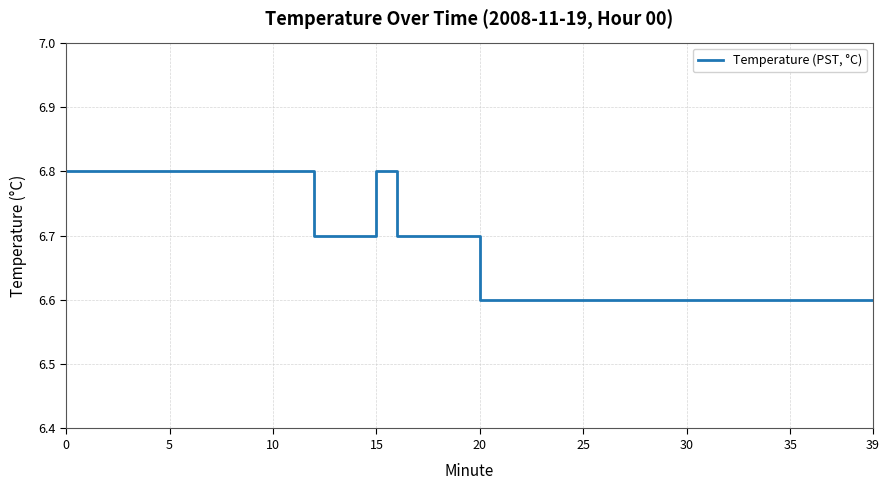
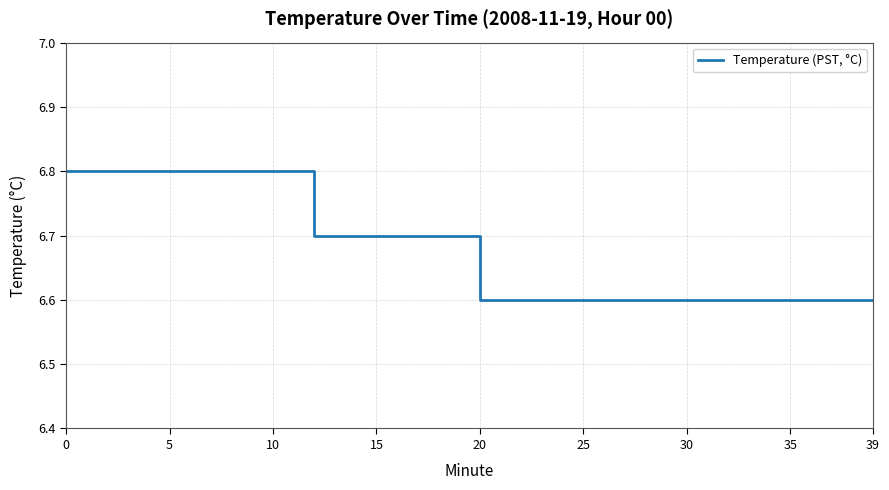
  {
    "0": 6.8,
    "5": 6.8,
    "10": 6.8,
-   "15": 6.8,
+   "15": 6.7,
    "20": 6.6,
    "25": 6.6,
    "30": 6.6,
    "35": 6.6,
    "39": 6.6
  }
